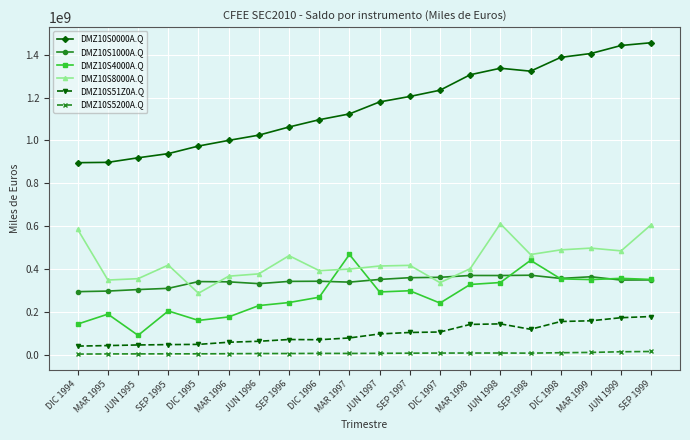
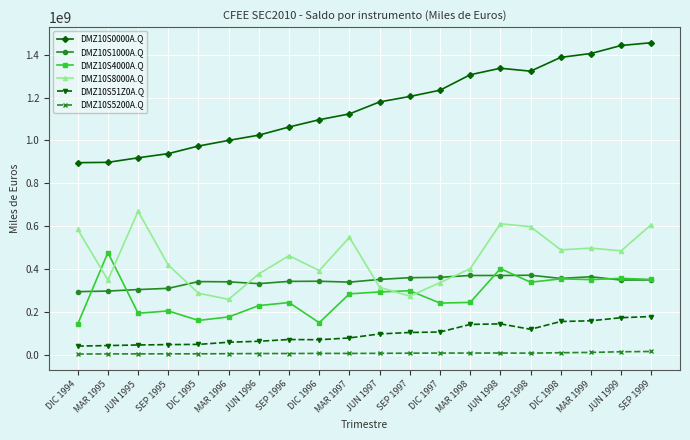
  {
    "DMZ10S4000A.Q": {
      "DIC 1994": 140000000,
-     "MAR 1995": 190000000,
-     "JUN 1995": 90000000,
+     "MAR 1995": 480000000,
+     "JUN 1995": 190000000,
      "SEP 1995": 200000000,
      "DIC 1995": 160000000,
      "MAR 1996": 180000000,
      "JUN 1996": 230000000,
      "SEP 1996": 240000000,
-     "DIC 1996": 270000000,
-     "MAR 1997": 470000000,
+     "DIC 1996": 150000000,
+     "MAR 1997": 280000000,
      "JUN 1997": 290000000,
      "SEP 1997": 300000000,
      "DIC 1997": 240000000,
-     "MAR 1998": 330000000,
-     "JUN 1998": 340000000,
-     "SEP 1998": 440000000,
+     "MAR 1998": 240000000,
+     "JUN 1998": 400000000,
+     "SEP 1998": 340000000,
      "MAR 1999": 350000000
    },
    "DMZ10S8000A.Q": {
      "DIC 1994": 580000000,
      "MAR 1995": 350000000,
-     "JUN 1995": 350000000,
+     "JUN 1995": 670000000,
      "SEP 1995": 420000000,
      "DIC 1995": 290000000,
-     "MAR 1996": 370000000,
+     "MAR 1996": 260000000,
      "JUN 1996": 380000000,
      "SEP 1996": 460000000,
      "DIC 1996": 390000000,
-     "MAR 1997": 400000000,
-     "JUN 1997": 410000000,
-     "SEP 1997": 420000000,
+     "MAR 1997": 550000000,
+     "JUN 1997": 310000000,
+     "SEP 1997": 270000000,
      "DIC 1997": 340000000,
      "MAR 1998": 400000000,
      "JUN 1998": 610000000,
-     "SEP 1998": 470000000,
+     "SEP 1998": 600000000,
      "DIC 1998": 490000000,
      "MAR 1999": 500000000,
      "JUN 1999": 480000000,
      "SEP 1999": 610000000
    }
  }
